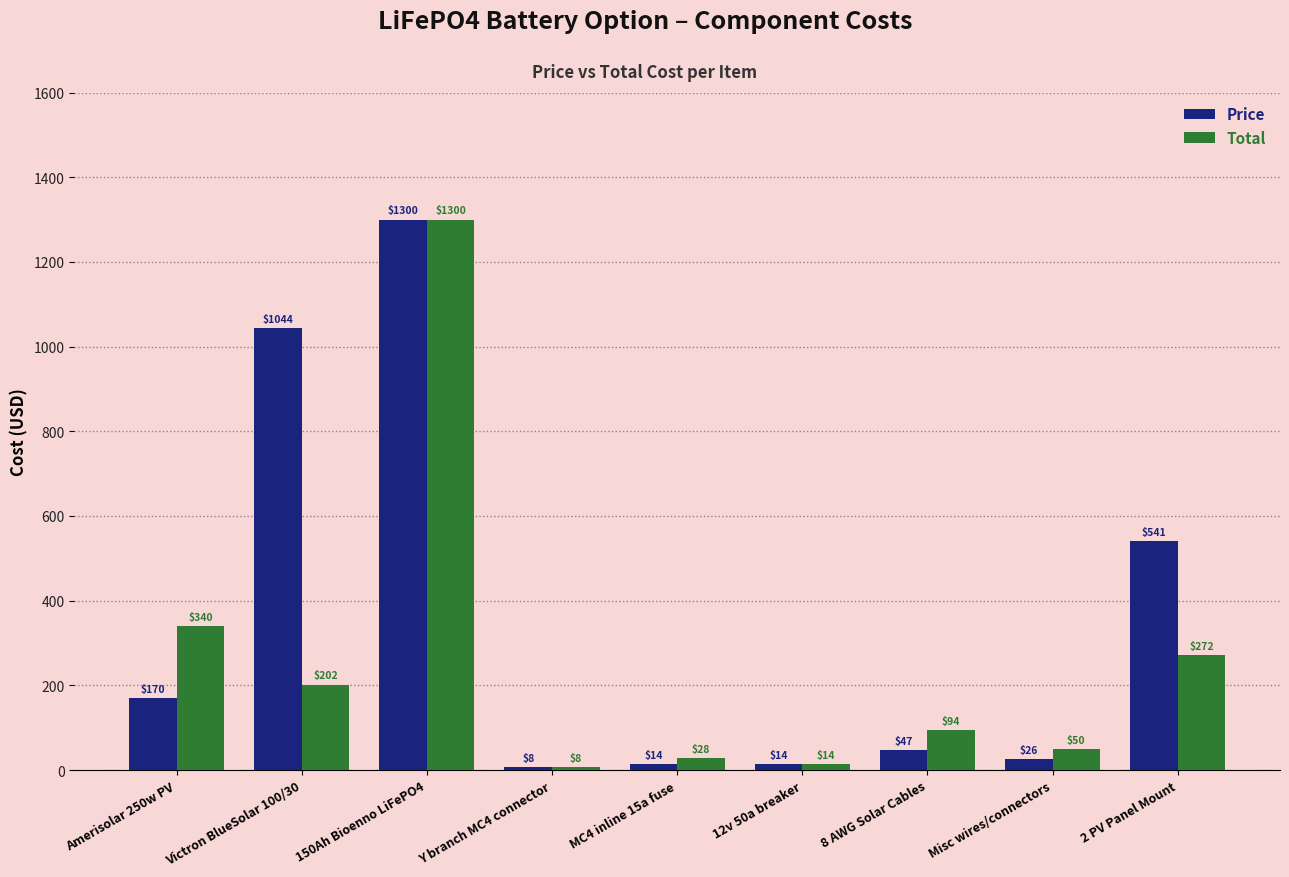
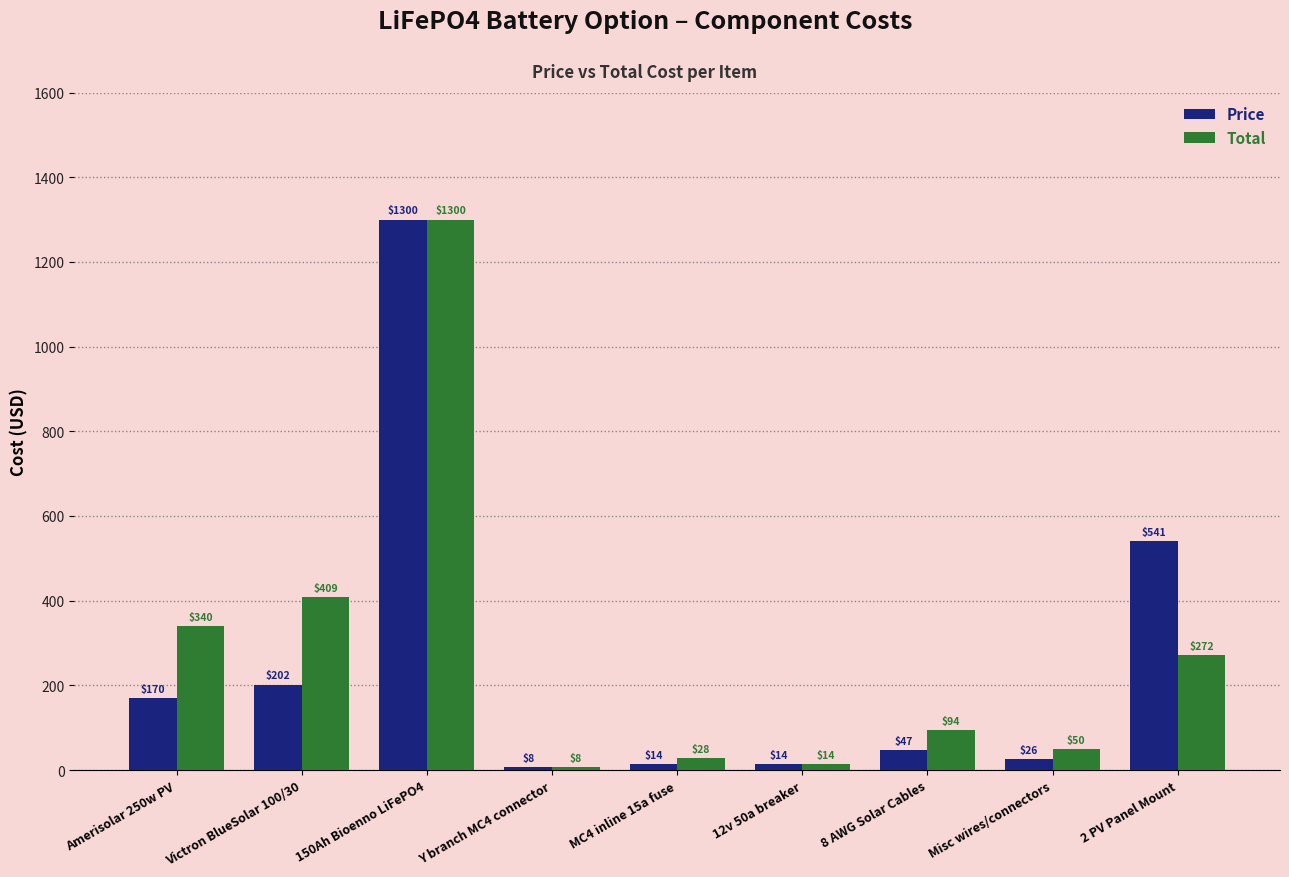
  {
    "Price": {
      "Amerisolar 250w PV": "$170",
-     "Victron BlueSolar 100/30": "$1044",
+     "Victron BlueSolar 100/30": "$202",
      "150Ah Bioenno LiFePO4": "$1300",
      "Y branch MC4 connector": "$8",
      "MC4 inline 15a fuse": "$14",
      "12v 50a breaker": "$14",
      "8 AWG Solar Cables": "$47",
      "Misc wires/connectors": "$26",
      "2 PV Panel Mount": "$541"
    },
    "Total": {
      "Amerisolar 250w PV": "$340",
-     "Victron BlueSolar 100/30": "$202",
+     "Victron BlueSolar 100/30": "$409",
      "150Ah Bioenno LiFePO4": "$1300",
      "Y branch MC4 connector": "$8",
      "MC4 inline 15a fuse": "$28",
      "12v 50a breaker": "$14",
      "8 AWG Solar Cables": "$94",
      "Misc wires/connectors": "$50",
      "2 PV Panel Mount": "$272"
    }
  }
